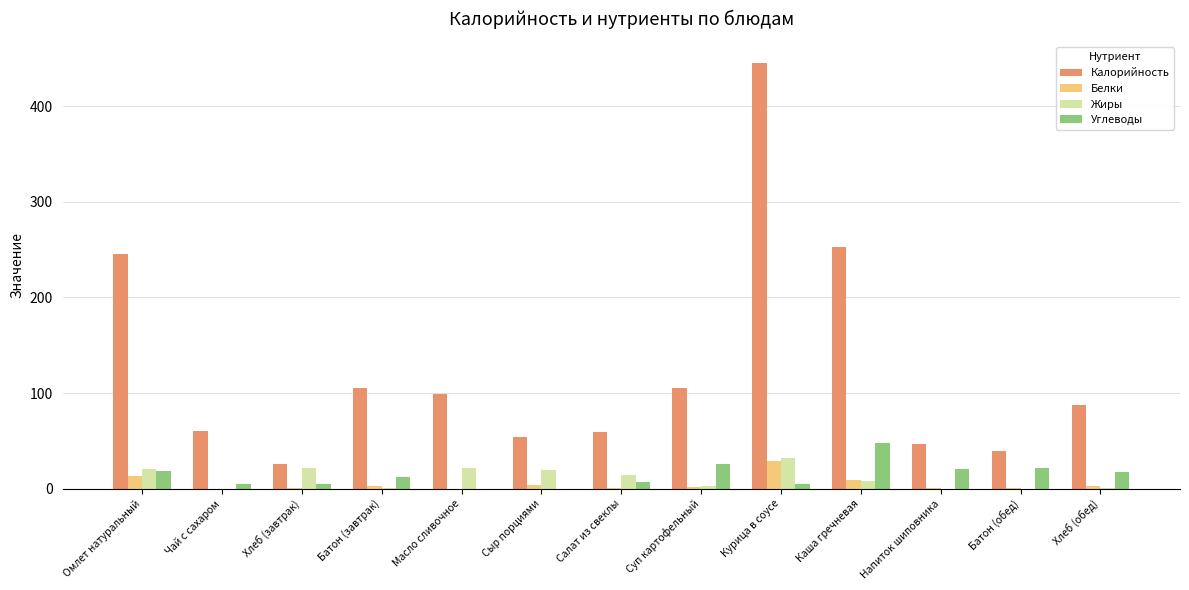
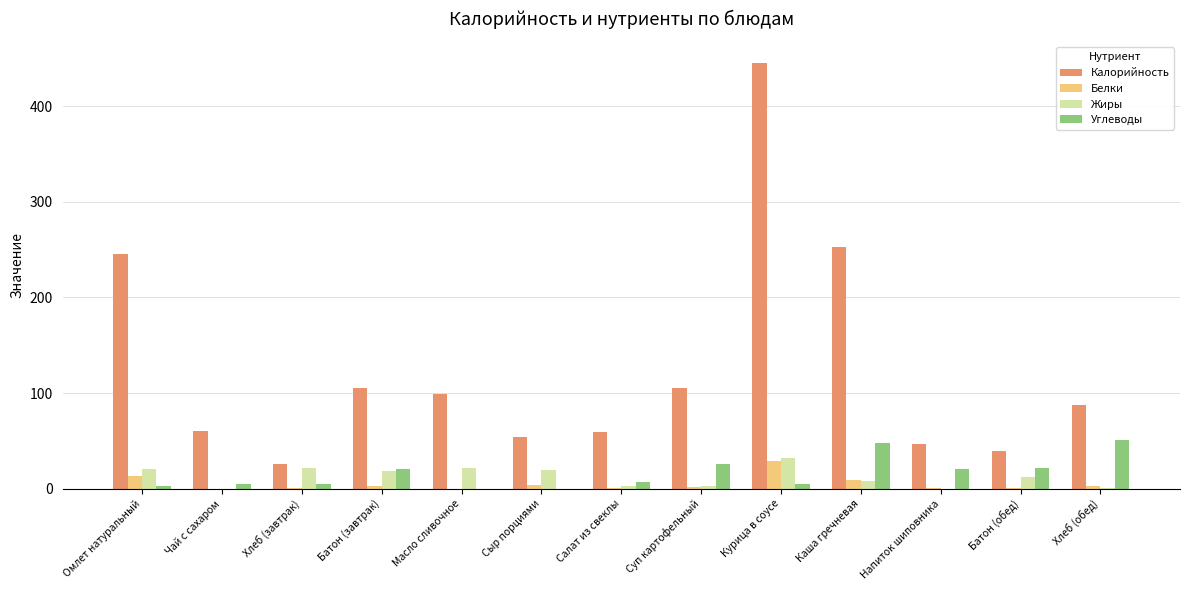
  {
    "Жиры": {
      "Омлет натуральный": 20,
      "Чай с сахаром": 0,
      "Хлеб (завтрак)": 20,
-     "Батон (завтрак)": 0,
+     "Батон (завтрак)": 20,
      "Масло сливочное": 20,
      "Сыр порциями": 20,
-     "Салат из свеклы": 10,
+     "Салат из свеклы": 0,
      "Суп картофельный": 0,
      "Курица в соусе": 30,
      "Каша гречневая": 10,
      "Напиток шиповника": 0,
-     "Батон (обед)": 0
+     "Батон (обед)": 10
    },
    "Углеводы": {
-     "Омлет натуральный": 20,
+     "Омлет натуральный": 0,
      "Чай с сахаром": 10,
      "Хлеб (завтрак)": 10,
-     "Батон (завтрак)": 10,
+     "Батон (завтрак)": 20,
      "Масло сливочное": 0,
      "Сыр порциями": 0,
      "Салат из свеклы": 10,
      "Суп картофельный": 30,
      "Курица в соусе": 10,
      "Каша гречневая": 50,
      "Напиток шиповника": 20,
      "Батон (обед)": 20,
-     "Хлеб (обед)": 20
+     "Хлеб (обед)": 50
    }
  }
